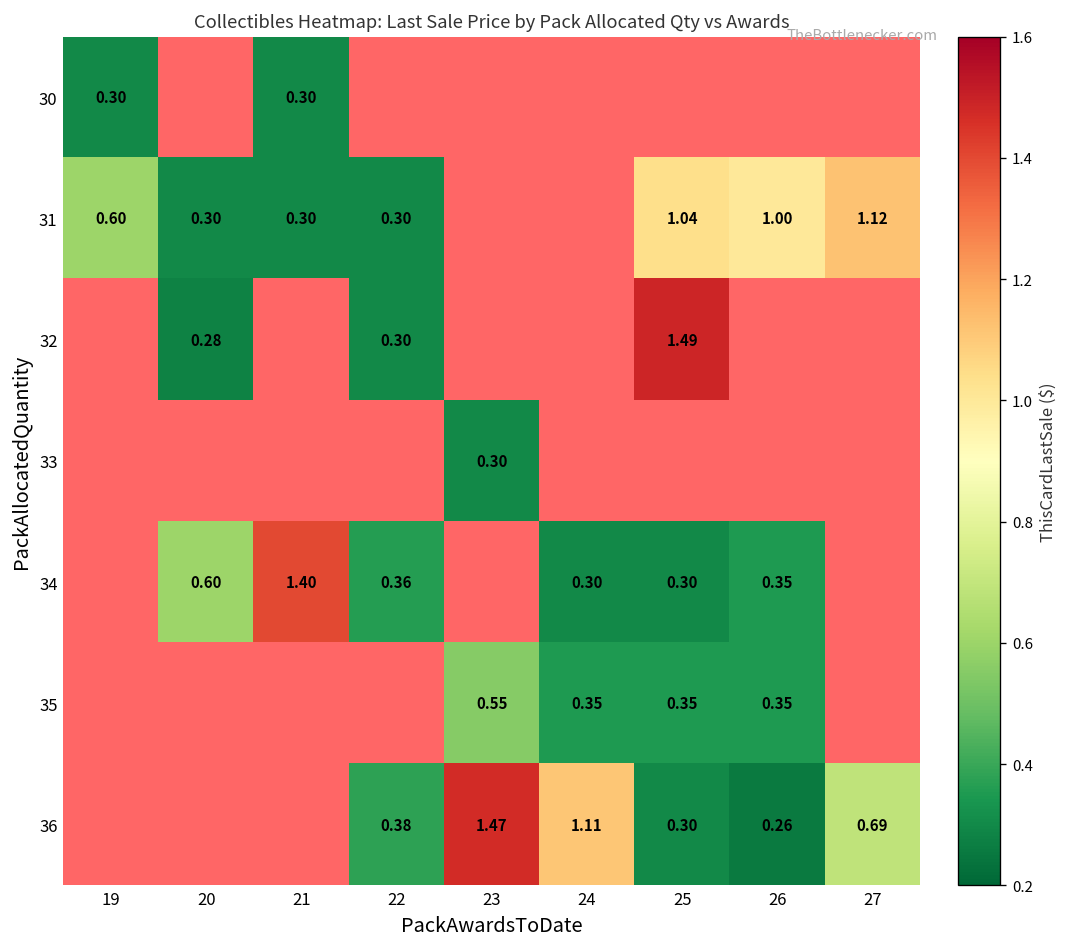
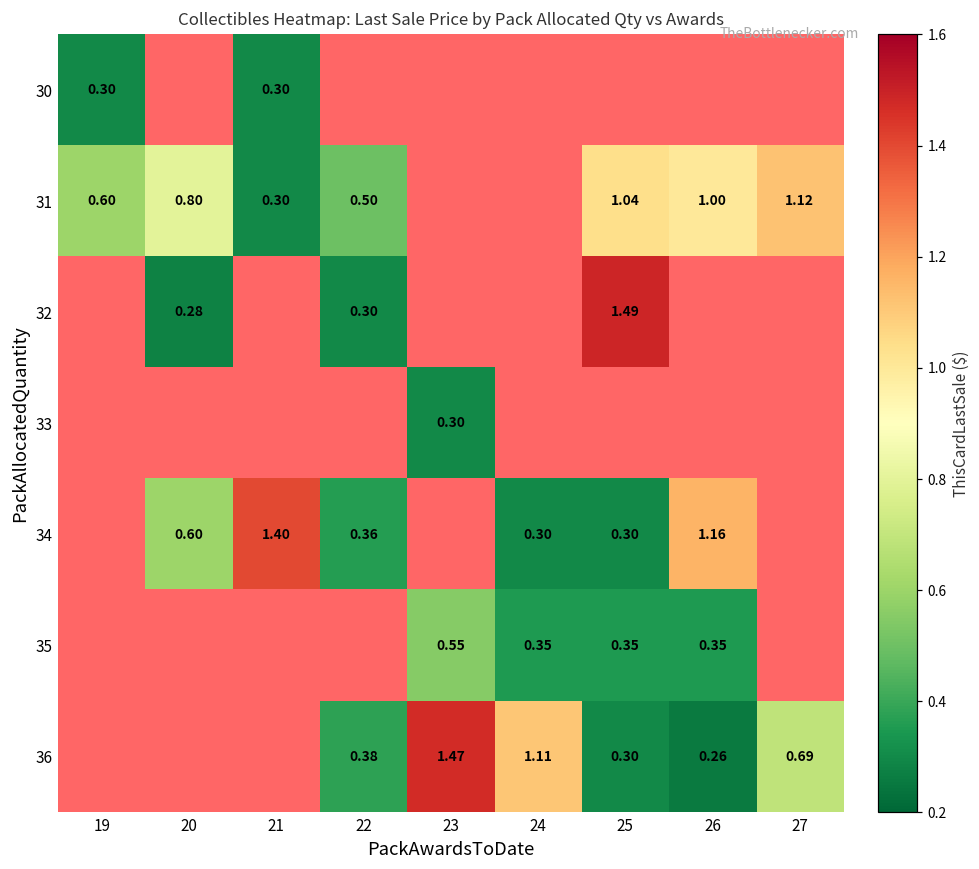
  {
    "30": {
      "19": 0.30,
      "21": 0.30
    },
    "31": {
      "19": 0.60,
-     "20": 0.30,
+     "20": 0.80,
      "21": 0.30,
-     "22": 0.30,
+     "22": 0.50,
      "25": 1.04,
      "26": 1.00,
      "27": 1.12
    },
    "32": {
      "20": 0.28,
      "22": 0.30,
      "25": 1.49
    },
    "33": {
      "23": 0.30
    },
    "34": {
      "20": 0.60,
      "21": 1.40,
      "22": 0.36,
      "24": 0.30,
      "25": 0.30,
-     "26": 0.35
+     "26": 1.16
    },
    "35": {
      "23": 0.55,
      "24": 0.35,
      "25": 0.35,
      "26": 0.35
    },
    "36": {
      "22": 0.38,
      "23": 1.47,
      "24": 1.11,
      "25": 0.30,
      "26": 0.26,
      "27": 0.69
    }
  }
